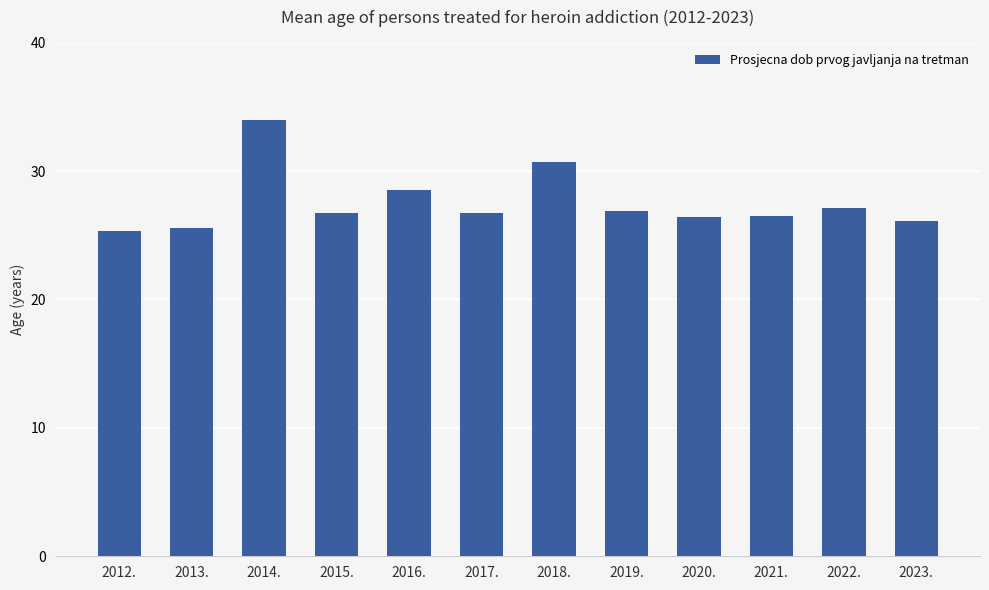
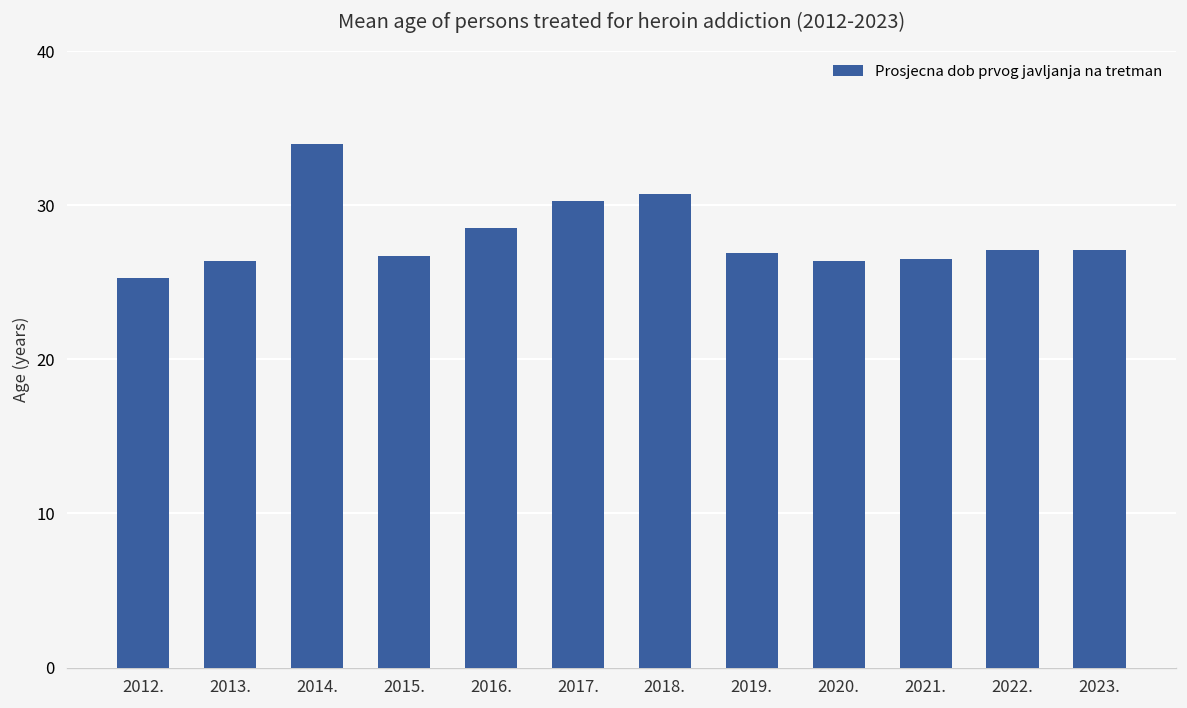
  {
    "2012.": 25.3,
-   "2013.": 25.6,
+   "2013.": 26.4,
    "2014.": 34.0,
    "2015.": 26.7,
    "2016.": 28.5,
-   "2017.": 26.7,
+   "2017.": 30.3,
    "2018.": 30.7,
    "2019.": 26.9,
    "2020.": 26.4,
    "2021.": 26.5,
    "2022.": 27.1,
-   "2023.": 26.1
+   "2023.": 27.1
  }
